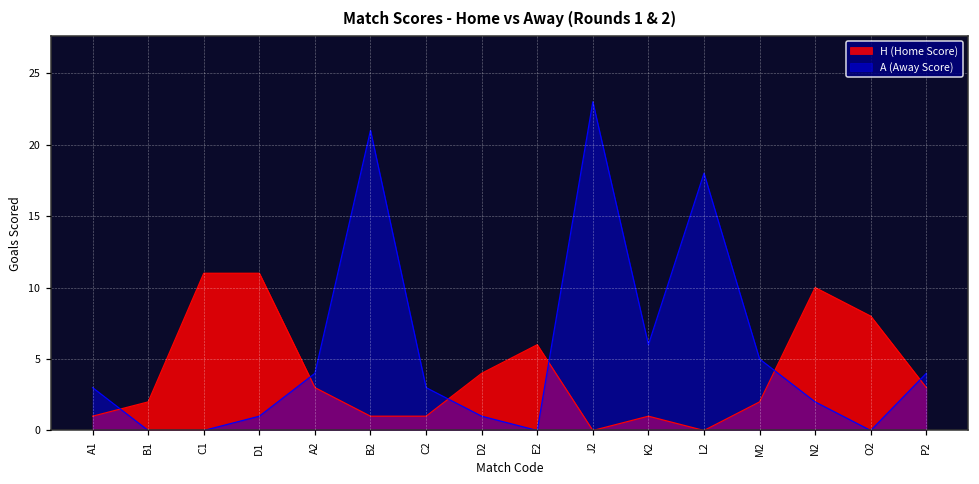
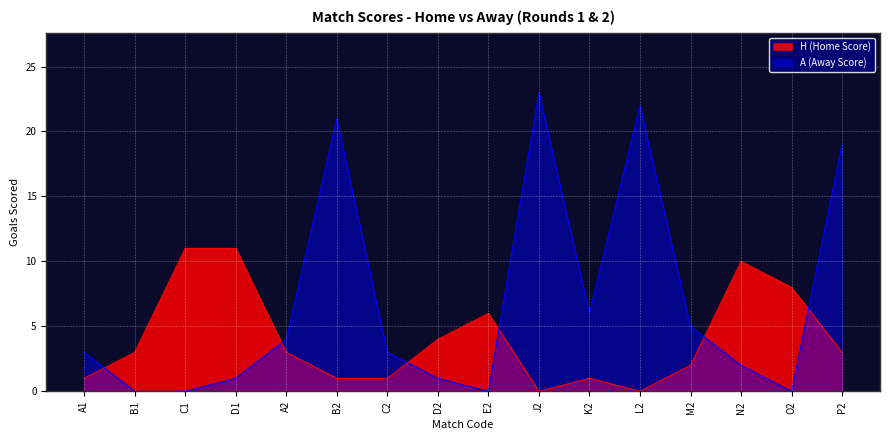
  {
    "H (Home Score)": {
      "A1": 1,
-     "B1": 2,
+     "B1": 3,
      "C1": 11,
      "D1": 11,
      "A2": 3,
      "B2": 1,
      "C2": 1,
      "D2": 4,
      "E2": 6,
      "J2": 0,
      "K2": 1,
      "L2": 0,
      "M2": 2,
      "N2": 10,
      "O2": 8,
      "P2": 3
    },
    "A (Away Score)": {
      "A1": 3,
      "B1": 0,
      "C1": 0,
      "D1": 1,
      "A2": 4,
      "B2": 21,
      "C2": 3,
      "D2": 1,
      "E2": 0,
      "J2": 23,
      "K2": 6,
-     "L2": 18,
+     "L2": 22,
      "M2": 5,
      "N2": 2,
      "O2": 0,
-     "P2": 4
+     "P2": 19
    }
  }
